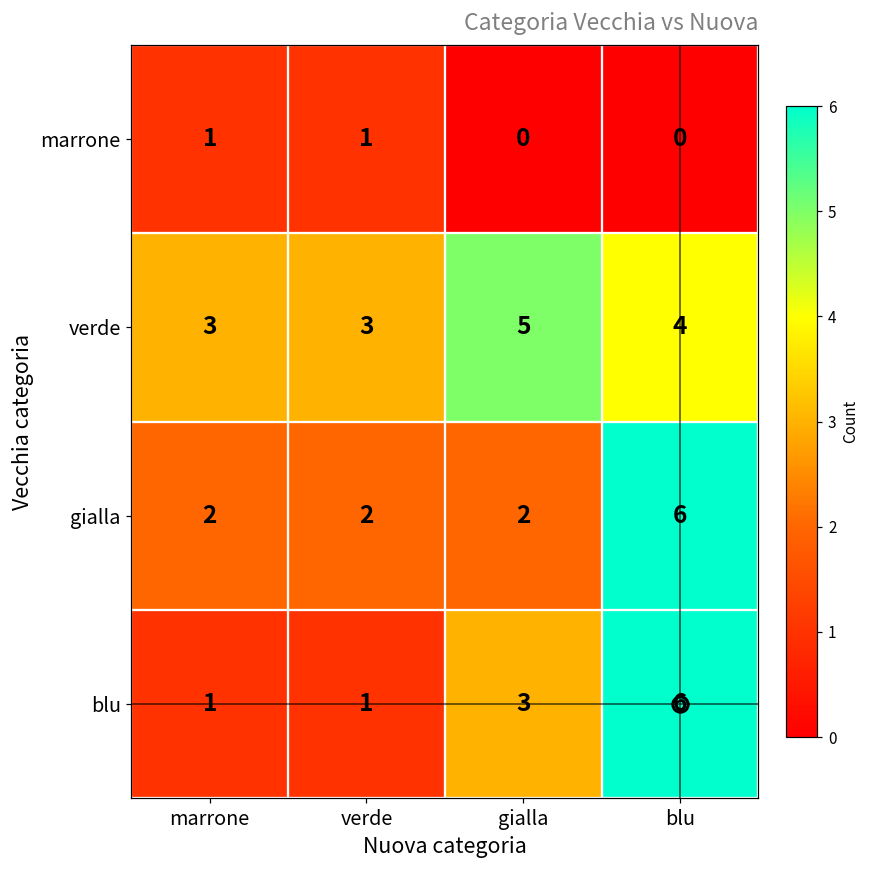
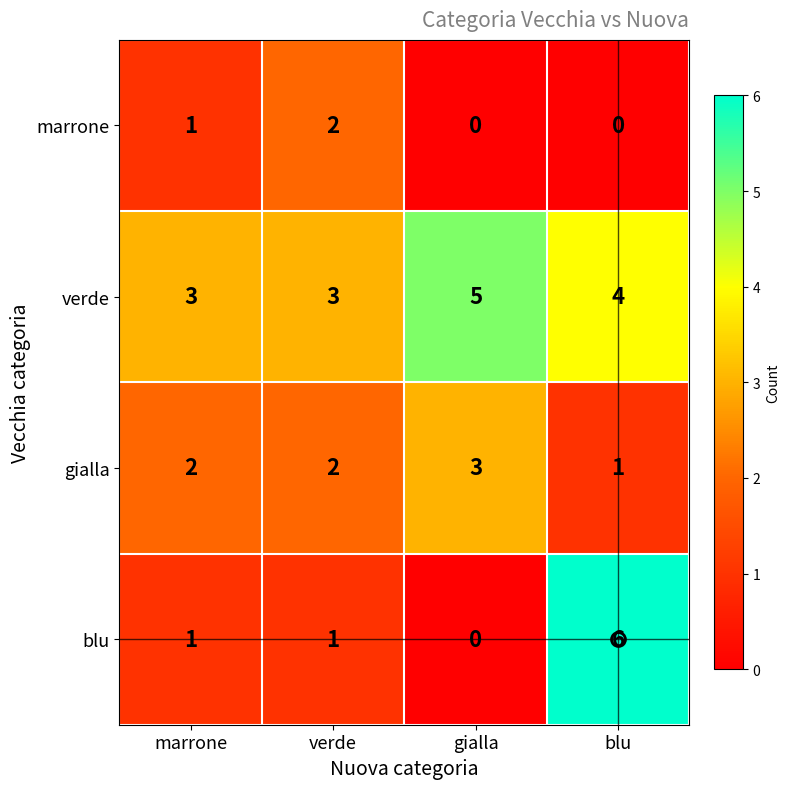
  {
    "marrone": {
      "marrone": 1,
-     "verde": 1,
+     "verde": 2,
      "gialla": 0,
      "blu": 0
    },
    "verde": {
      "marrone": 3,
      "verde": 3,
      "gialla": 5,
      "blu": 4
    },
    "gialla": {
      "marrone": 2,
      "verde": 2,
-     "gialla": 2,
-     "blu": 6
+     "gialla": 3,
+     "blu": 1
    },
    "blu": {
      "marrone": 1,
      "verde": 1,
-     "gialla": 3
+     "gialla": 0
    }
  }
